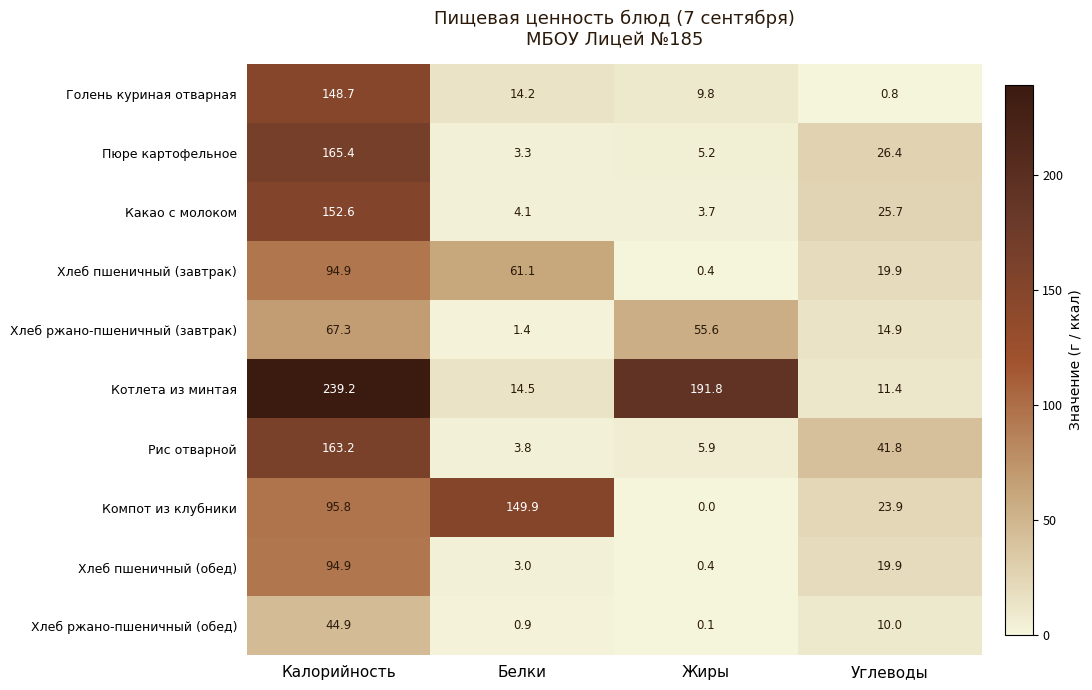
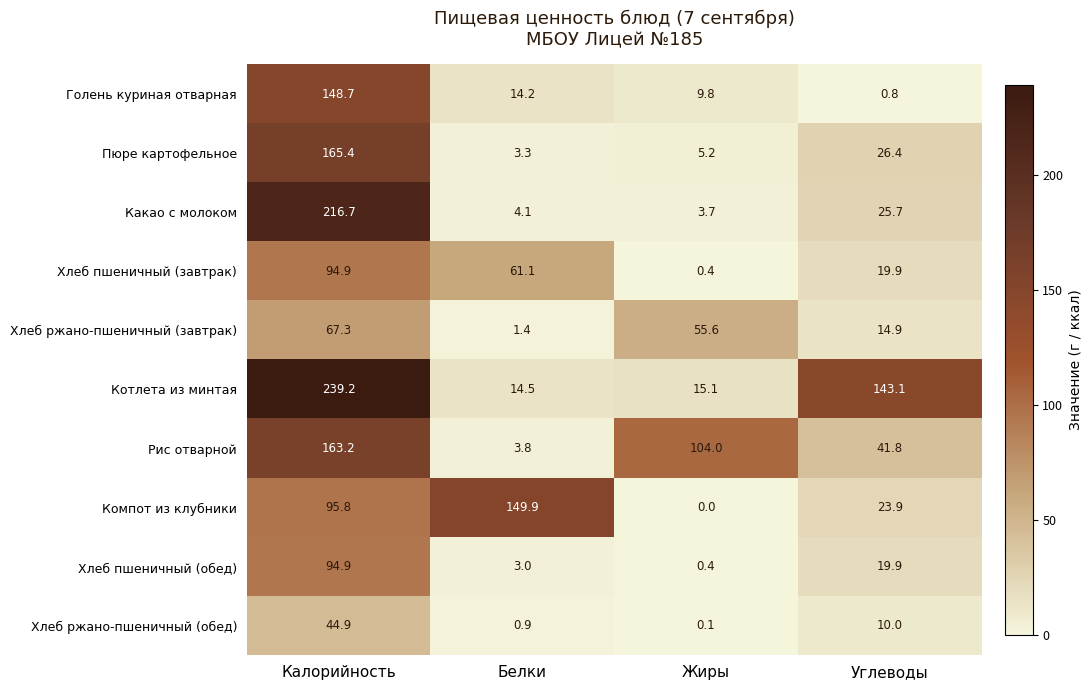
  {
    "Голень куриная отварная": {
      "Калорийность": 148.7,
      "Белки": 14.2,
      "Жиры": 9.8,
      "Углеводы": 0.8
    },
    "Пюре картофельное": {
      "Калорийность": 165.4,
      "Белки": 3.3,
      "Жиры": 5.2,
      "Углеводы": 26.4
    },
    "Какао с молоком": {
-     "Калорийность": 152.6,
+     "Калорийность": 216.7,
      "Белки": 4.1,
      "Жиры": 3.7,
      "Углеводы": 25.7
    },
    "Хлеб пшеничный (завтрак)": {
      "Калорийность": 94.9,
      "Белки": 61.1,
      "Жиры": 0.4,
      "Углеводы": 19.9
    },
    "Хлеб ржано-пшеничный (завтрак)": {
      "Калорийность": 67.3,
      "Белки": 1.4,
      "Жиры": 55.6,
      "Углеводы": 14.9
    },
    "Котлета из минтая": {
      "Калорийность": 239.2,
      "Белки": 14.5,
-     "Жиры": 191.8,
-     "Углеводы": 11.4
+     "Жиры": 15.1,
+     "Углеводы": 143.1
    },
    "Рис отварной": {
      "Калорийность": 163.2,
      "Белки": 3.8,
-     "Жиры": 5.9,
+     "Жиры": 104.0,
      "Углеводы": 41.8
    },
    "Компот из клубники": {
      "Калорийность": 95.8,
      "Белки": 149.9,
      "Жиры": 0.0,
      "Углеводы": 23.9
    },
    "Хлеб пшеничный (обед)": {
      "Калорийность": 94.9,
      "Белки": 3.0,
      "Жиры": 0.4,
      "Углеводы": 19.9
    },
    "Хлеб ржано-пшеничный (обед)": {
      "Калорийность": 44.9,
      "Белки": 0.9,
      "Жиры": 0.1,
      "Углеводы": 10.0
    }
  }
